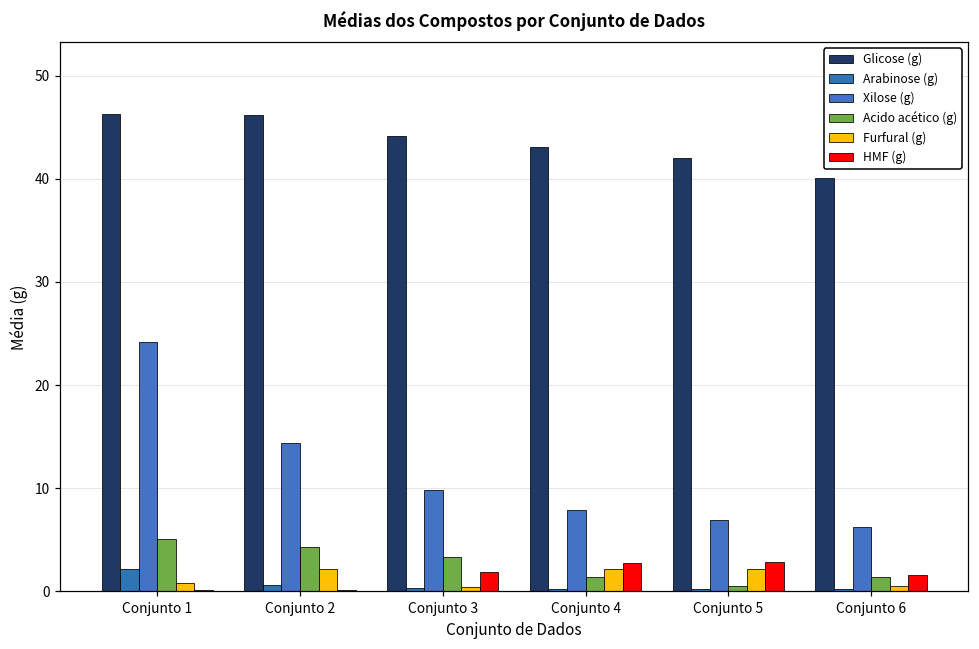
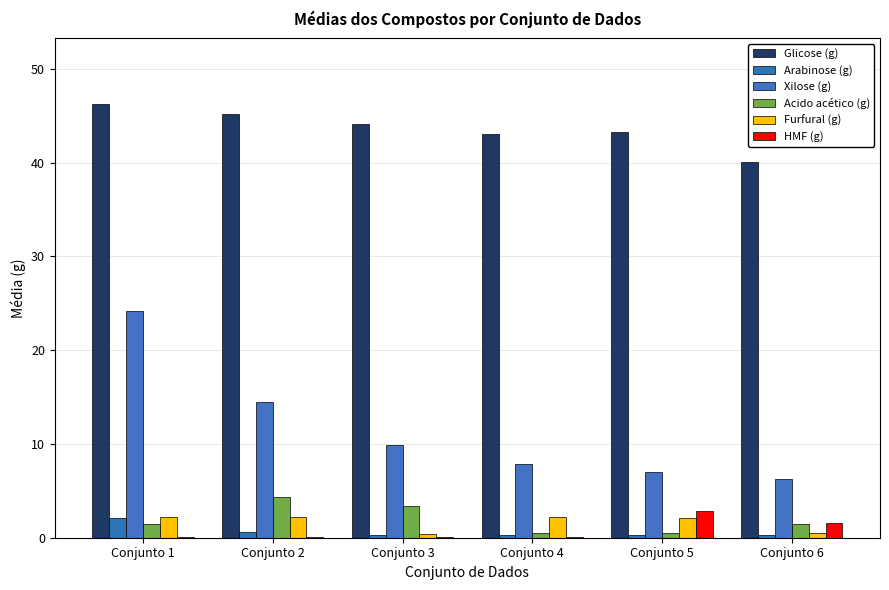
  {
    "Glicose (g)": {
      "Conjunto 1": 46,
-     "Conjunto 2": 46,
+     "Conjunto 2": 45,
      "Conjunto 3": 44,
      "Conjunto 4": 43,
-     "Conjunto 5": 42,
+     "Conjunto 5": 43,
      "Conjunto 6": 40
    },
    "Acido acético (g)": {
-     "Conjunto 1": 5,
+     "Conjunto 1": 1,
      "Conjunto 2": 4,
      "Conjunto 3": 3,
-     "Conjunto 4": 1.4,
+     "Conjunto 4": 0.5,
      "Conjunto 5": 1,
      "Conjunto 6": 1
    },
    "Furfural (g)": {
-     "Conjunto 1": 1,
+     "Conjunto 1": 2,
      "Conjunto 2": 2,
      "Conjunto 3": 0,
      "Conjunto 4": 2,
      "Conjunto 5": 2,
      "Conjunto 6": 1
    },
    "HMF (g)": {
-     "Conjunto 3": 2,
-     "Conjunto 4": 3,
+     "Conjunto 3": 0,
+     "Conjunto 4": 0,
      "Conjunto 5": 3,
      "Conjunto 6": 2
    }
  }
